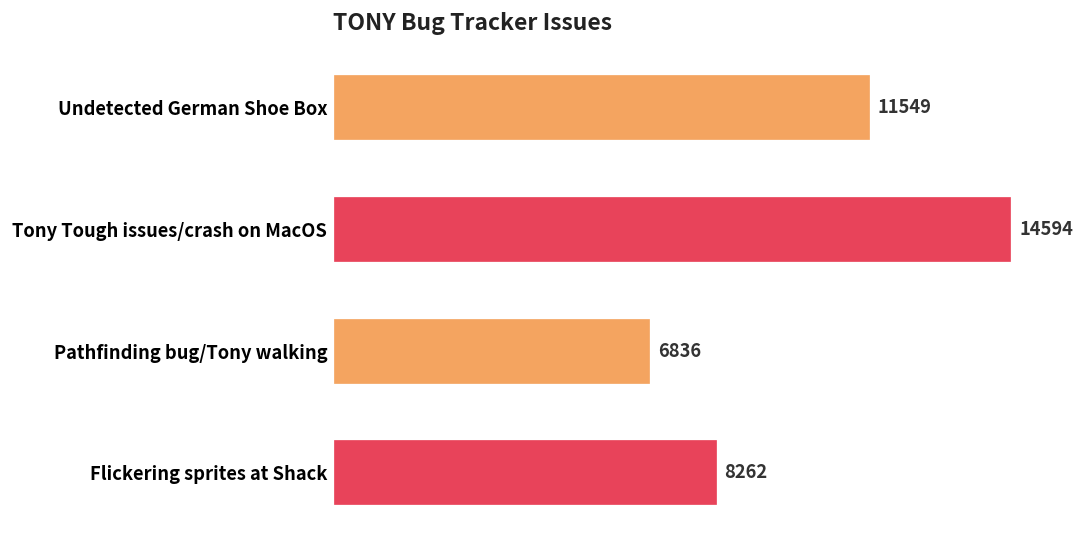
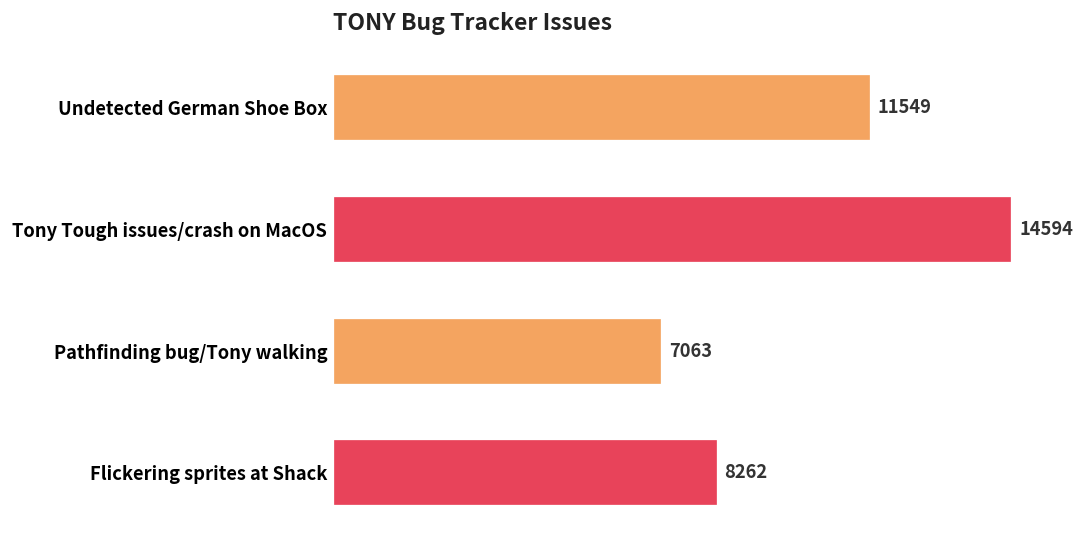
  {
    "Undetected German Shoe Box": 11549,
    "Tony Tough issues/crash on MacOS": 14594,
-   "Pathfinding bug/Tony walking": 6836,
+   "Pathfinding bug/Tony walking": 7063,
    "Flickering sprites at Shack": 8262
  }
